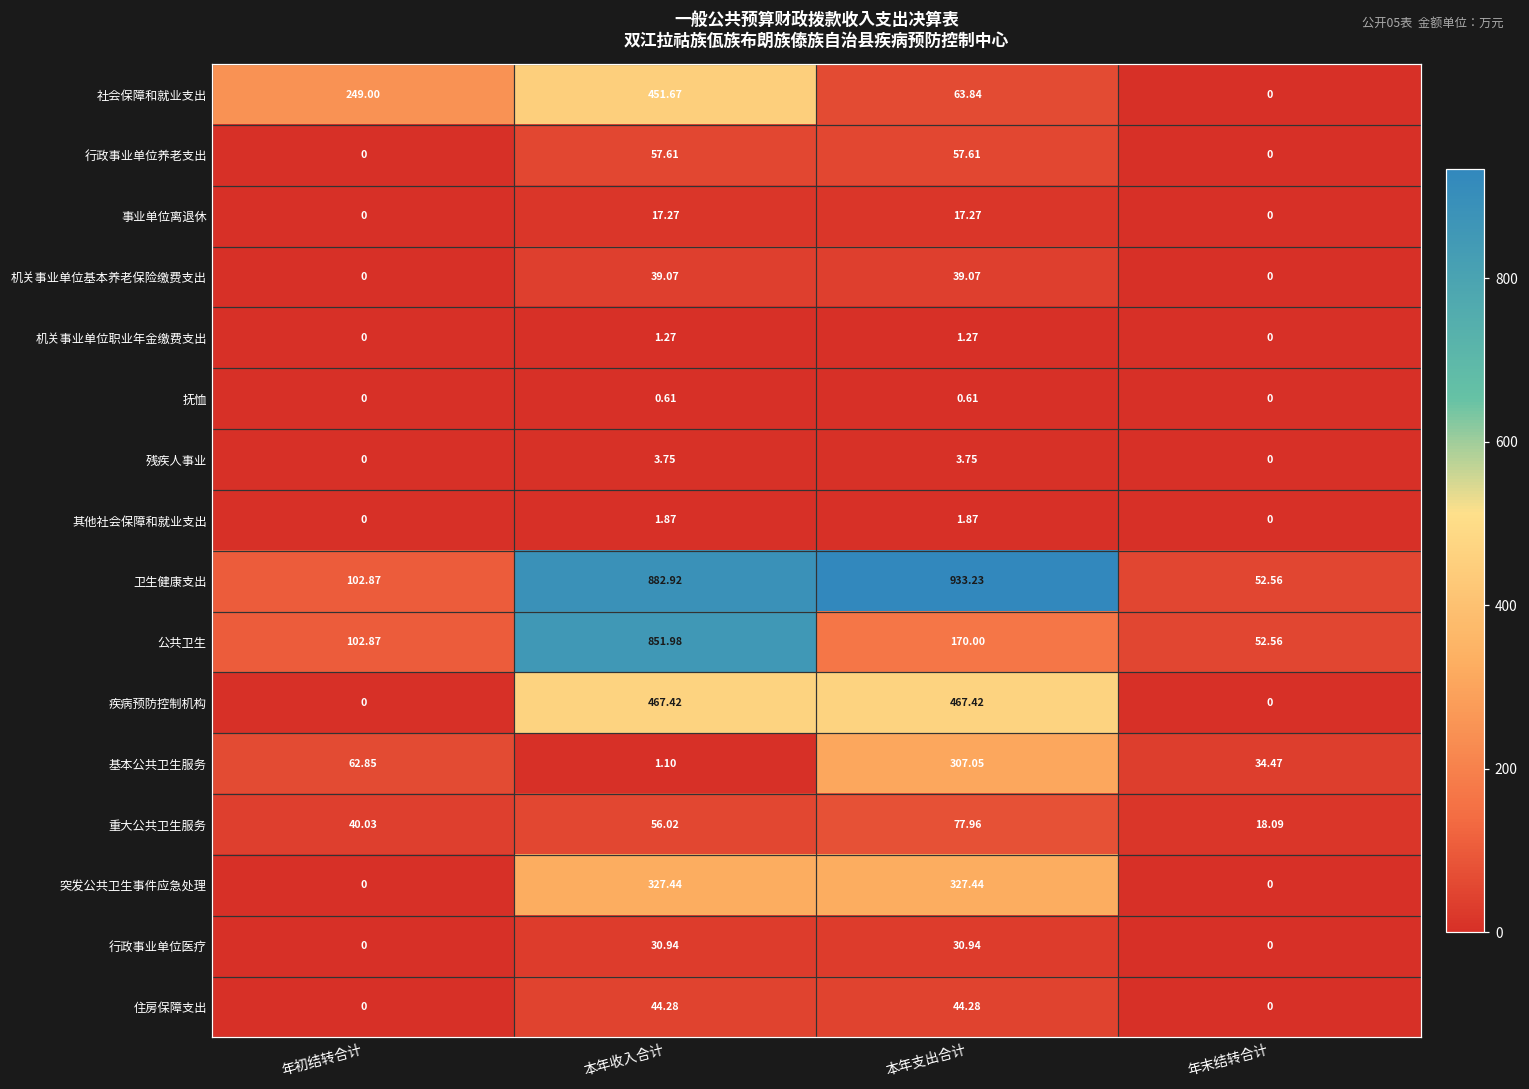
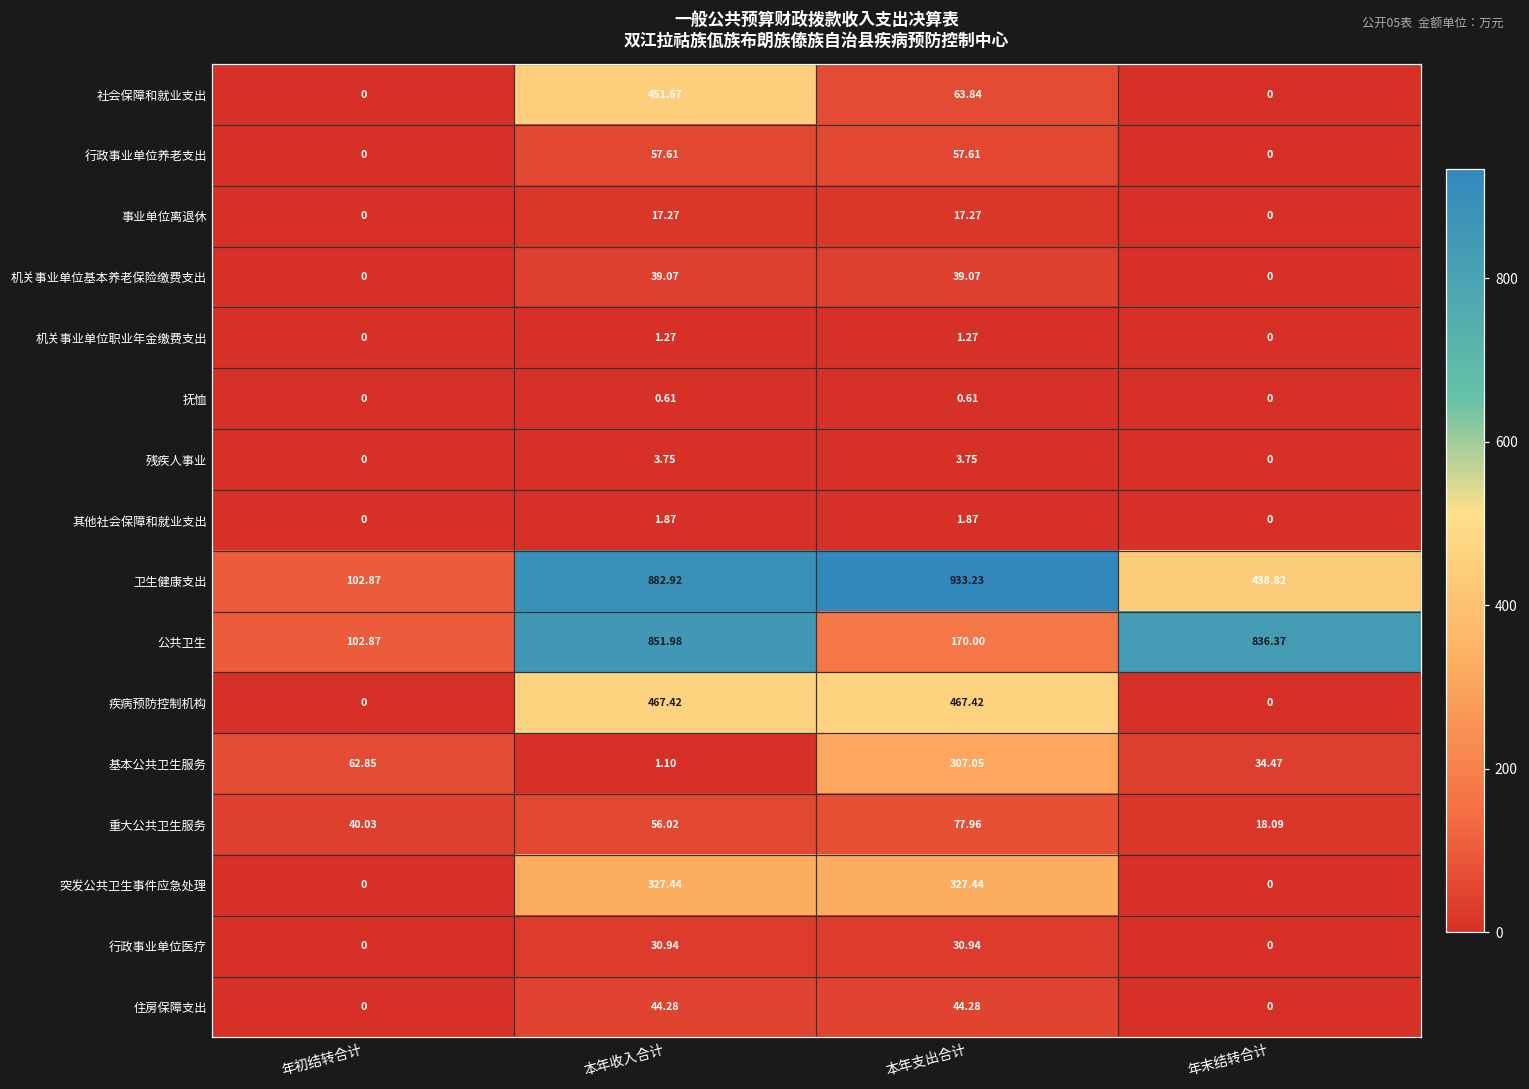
  {
    "社会保障和就业支出": {
-     "年初结转合计": 249.00,
+     "年初结转合计": 0,
      "本年收入合计": 451.67,
      "本年支出合计": 63.84,
      "年末结转合计": 0
    },
    "行政事业单位养老支出": {
      "年初结转合计": 0,
      "本年收入合计": 57.61,
      "本年支出合计": 57.61,
      "年末结转合计": 0
    },
    "事业单位离退休": {
      "年初结转合计": 0,
      "本年收入合计": 17.27,
      "本年支出合计": 17.27,
      "年末结转合计": 0
    },
    "机关事业单位基本养老保险缴费支出": {
      "年初结转合计": 0,
      "本年收入合计": 39.07,
      "本年支出合计": 39.07,
      "年末结转合计": 0
    },
    "机关事业单位职业年金缴费支出": {
      "年初结转合计": 0,
      "本年收入合计": 1.27,
      "本年支出合计": 1.27,
      "年末结转合计": 0
    },
    "抚恤": {
      "年初结转合计": 0,
      "本年收入合计": 0.61,
      "本年支出合计": 0.61,
      "年末结转合计": 0
    },
    "残疾人事业": {
      "年初结转合计": 0,
      "本年收入合计": 3.75,
      "本年支出合计": 3.75,
      "年末结转合计": 0
    },
    "其他社会保障和就业支出": {
      "年初结转合计": 0,
      "本年收入合计": 1.87,
      "本年支出合计": 1.87,
      "年末结转合计": 0
    },
    "卫生健康支出": {
      "年初结转合计": 102.87,
      "本年收入合计": 882.92,
      "本年支出合计": 933.23,
-     "年末结转合计": 52.56
+     "年末结转合计": 438.82
    },
    "公共卫生": {
      "年初结转合计": 102.87,
      "本年收入合计": 851.98,
      "本年支出合计": 170.00,
-     "年末结转合计": 52.56
+     "年末结转合计": 836.37
    },
    "疾病预防控制机构": {
      "年初结转合计": 0,
      "本年收入合计": 467.42,
      "本年支出合计": 467.42,
      "年末结转合计": 0
    },
    "基本公共卫生服务": {
      "年初结转合计": 62.85,
      "本年收入合计": 1.10,
      "本年支出合计": 307.05,
      "年末结转合计": 34.47
    },
    "重大公共卫生服务": {
      "年初结转合计": 40.03,
      "本年收入合计": 56.02,
      "本年支出合计": 77.96,
      "年末结转合计": 18.09
    },
    "突发公共卫生事件应急处理": {
      "年初结转合计": 0,
      "本年收入合计": 327.44,
      "本年支出合计": 327.44,
      "年末结转合计": 0
    },
    "行政事业单位医疗": {
      "年初结转合计": 0,
      "本年收入合计": 30.94,
      "本年支出合计": 30.94,
      "年末结转合计": 0
    },
    "住房保障支出": {
      "年初结转合计": 0,
      "本年收入合计": 44.28,
      "本年支出合计": 44.28,
      "年末结转合计": 0
    }
  }
